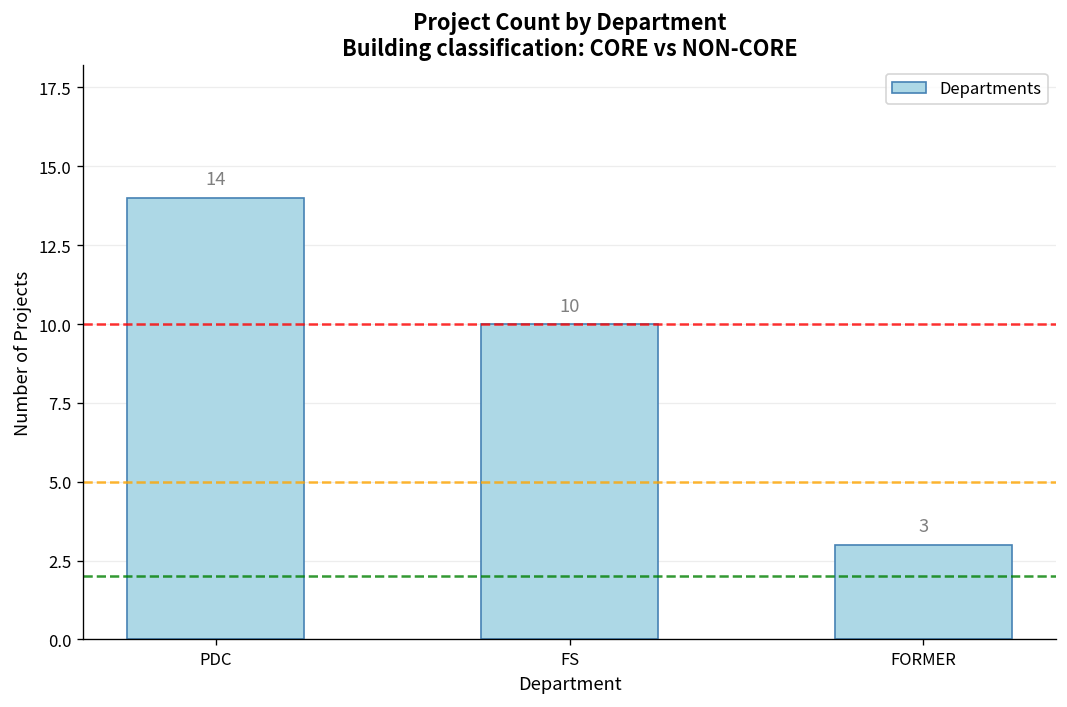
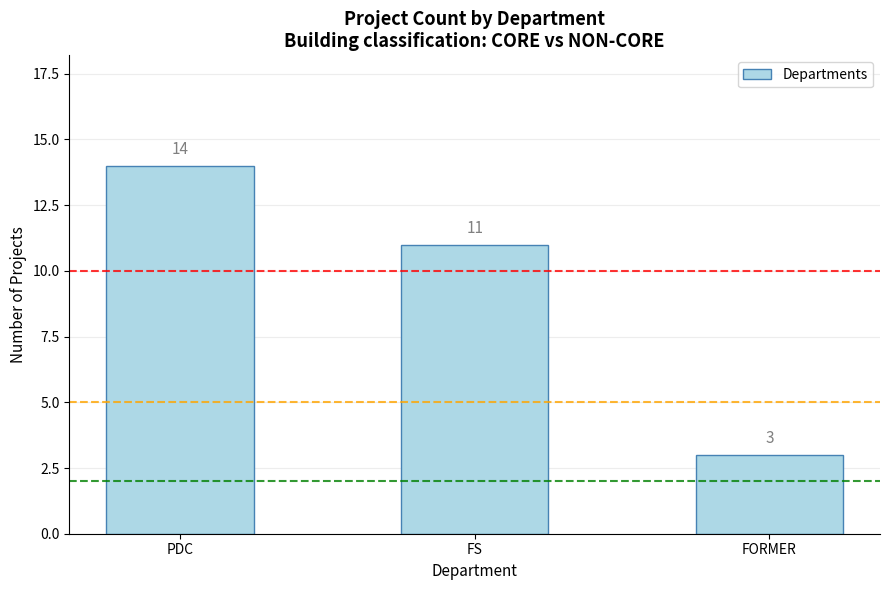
  {
    "PDC": 14,
-   "FS": 10,
+   "FS": 11,
    "FORMER": 3
  }
